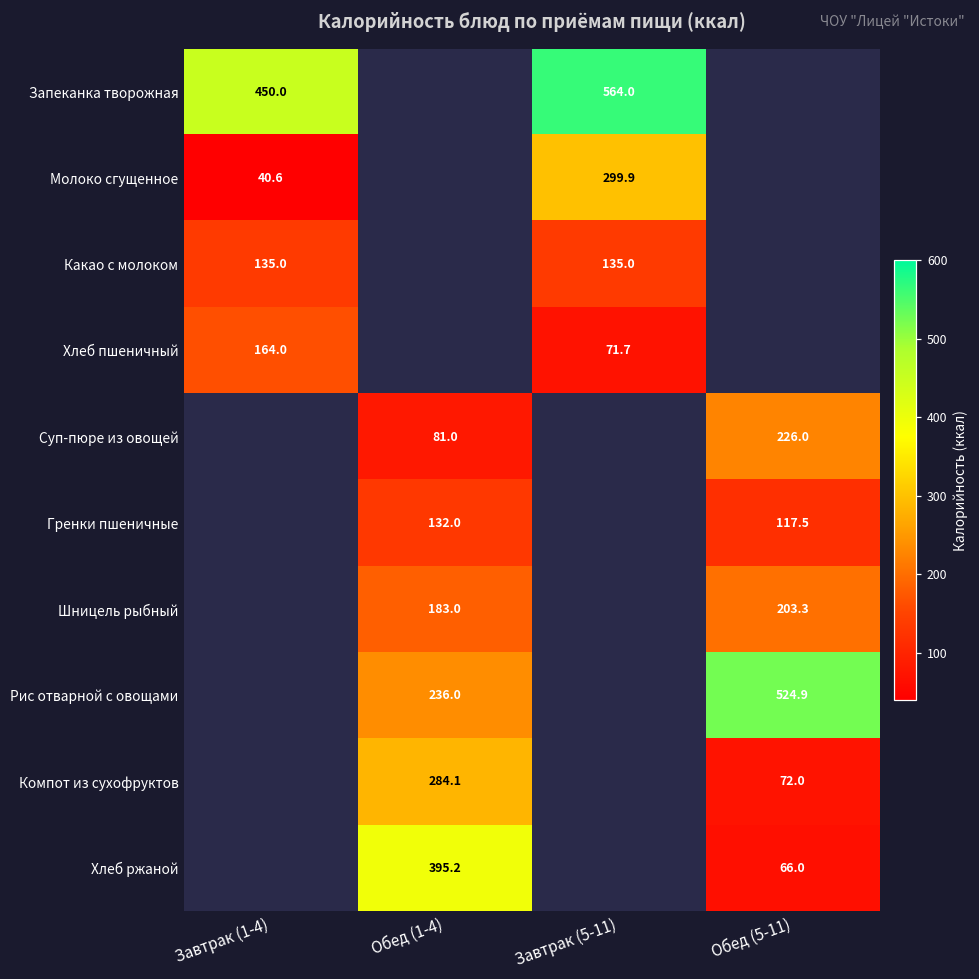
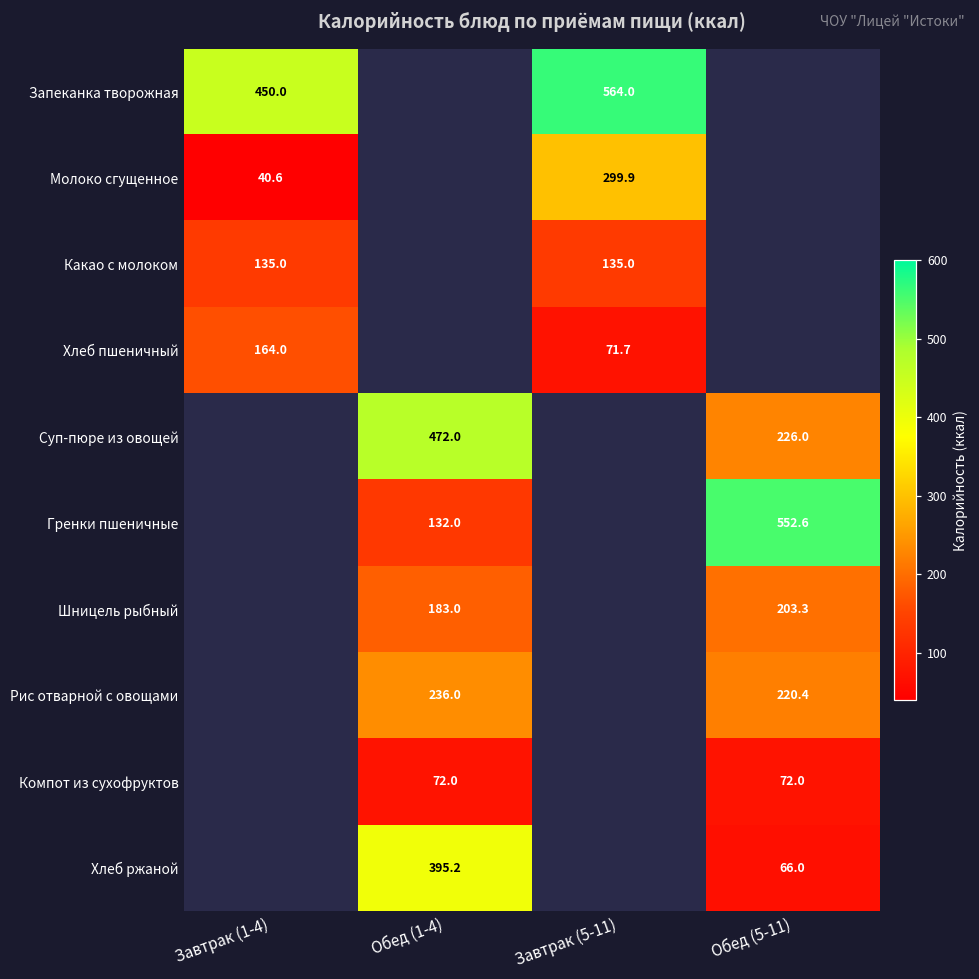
  {
    "Запеканка творожная": {
      "Завтрак (1-4)": 450.0,
      "Завтрак (5-11)": 564.0
    },
    "Молоко сгущенное": {
      "Завтрак (1-4)": 40.6,
      "Завтрак (5-11)": 299.9
    },
    "Какао с молоком": {
      "Завтрак (1-4)": 135.0,
      "Завтрак (5-11)": 135.0
    },
    "Хлеб пшеничный": {
      "Завтрак (1-4)": 164.0,
      "Завтрак (5-11)": 71.7
    },
    "Суп-пюре из овощей": {
-     "Обед (1-4)": 81.0,
+     "Обед (1-4)": 472.0,
      "Обед (5-11)": 226.0
    },
    "Гренки пшеничные": {
      "Обед (1-4)": 132.0,
-     "Обед (5-11)": 117.5
+     "Обед (5-11)": 552.6
    },
    "Шницель рыбный": {
      "Обед (1-4)": 183.0,
      "Обед (5-11)": 203.3
    },
    "Рис отварной с овощами": {
      "Обед (1-4)": 236.0,
-     "Обед (5-11)": 524.9
+     "Обед (5-11)": 220.4
    },
    "Компот из сухофруктов": {
-     "Обед (1-4)": 284.1,
+     "Обед (1-4)": 72.0,
      "Обед (5-11)": 72.0
    },
    "Хлеб ржаной": {
      "Обед (1-4)": 395.2,
      "Обед (5-11)": 66.0
    }
  }
